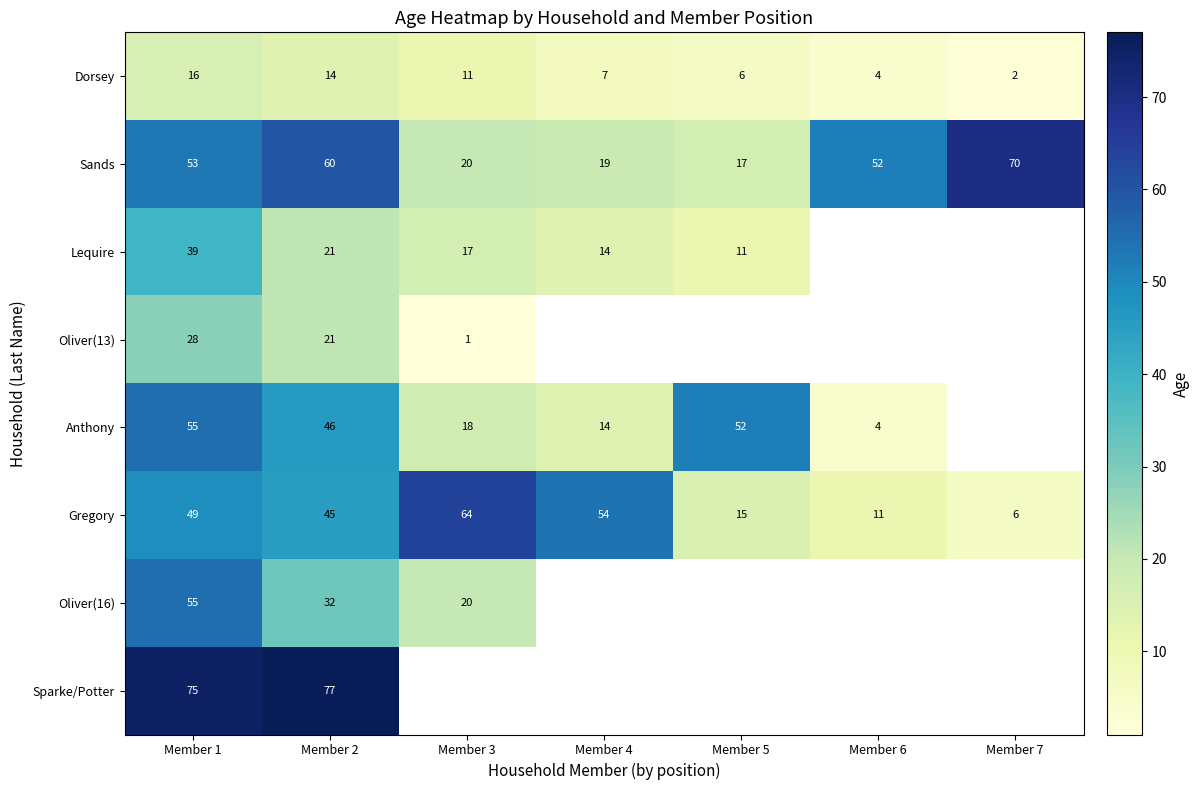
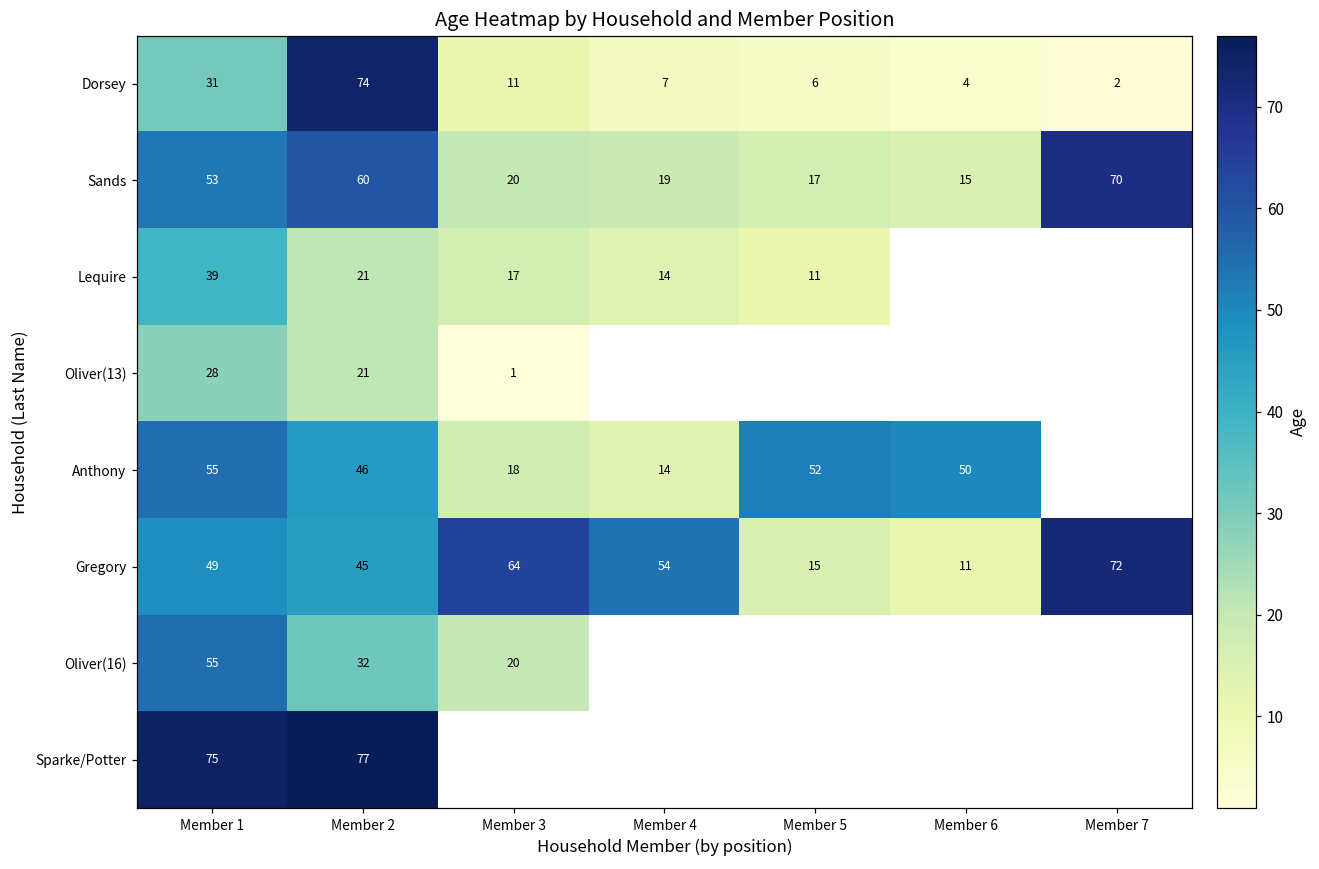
  {
    "Dorsey": {
-     "Member 1": 16,
-     "Member 2": 14,
+     "Member 1": 31,
+     "Member 2": 74,
      "Member 3": 11,
      "Member 4": 7,
      "Member 5": 6,
      "Member 6": 4,
      "Member 7": 2
    },
    "Sands": {
      "Member 1": 53,
      "Member 2": 60,
      "Member 3": 20,
      "Member 4": 19,
      "Member 5": 17,
-     "Member 6": 52,
+     "Member 6": 15,
      "Member 7": 70
    },
    "Lequire": {
      "Member 1": 39,
      "Member 2": 21,
      "Member 3": 17,
      "Member 4": 14,
      "Member 5": 11
    },
    "Oliver(13)": {
      "Member 1": 28,
      "Member 2": 21,
      "Member 3": 1
    },
    "Anthony": {
      "Member 1": 55,
      "Member 2": 46,
      "Member 3": 18,
      "Member 4": 14,
      "Member 5": 52,
-     "Member 6": 4
+     "Member 6": 50
    },
    "Gregory": {
      "Member 1": 49,
      "Member 2": 45,
      "Member 3": 64,
      "Member 4": 54,
      "Member 5": 15,
      "Member 6": 11,
-     "Member 7": 6
+     "Member 7": 72
    },
    "Oliver(16)": {
      "Member 1": 55,
      "Member 2": 32,
      "Member 3": 20
    },
    "Sparke/Potter": {
      "Member 1": 75,
      "Member 2": 77
    }
  }
